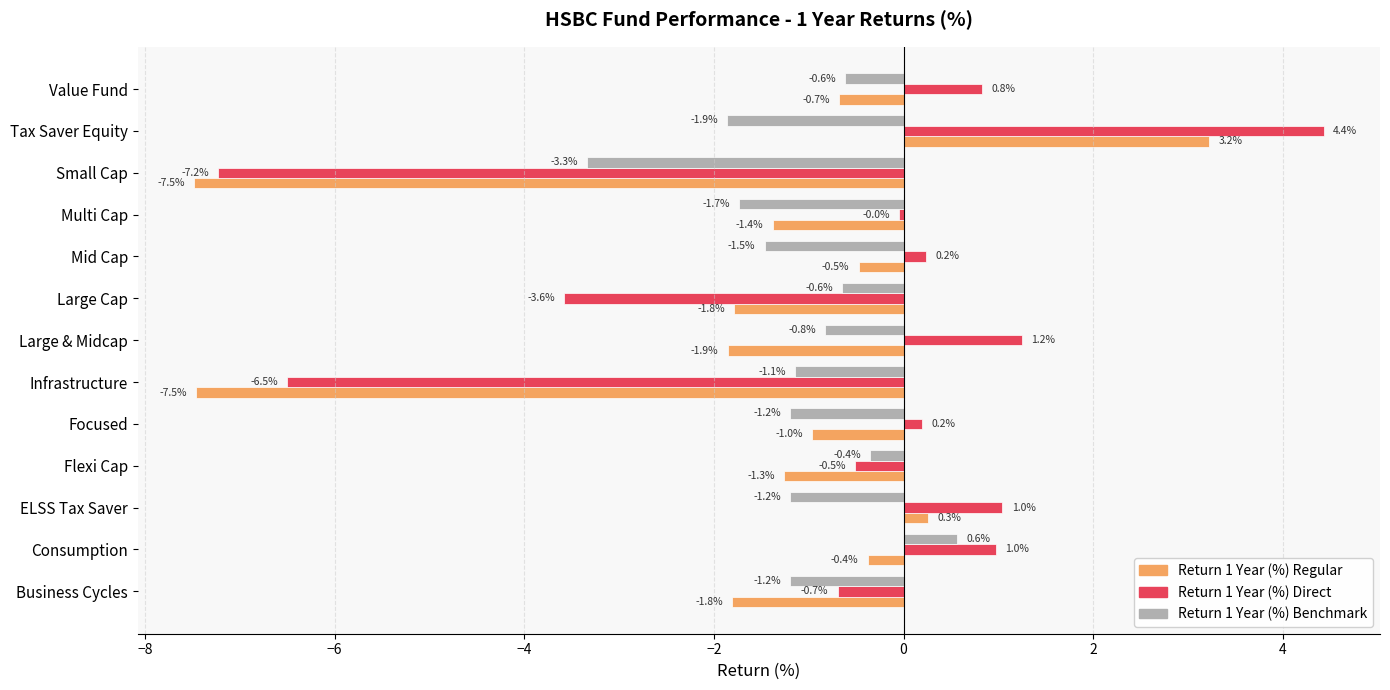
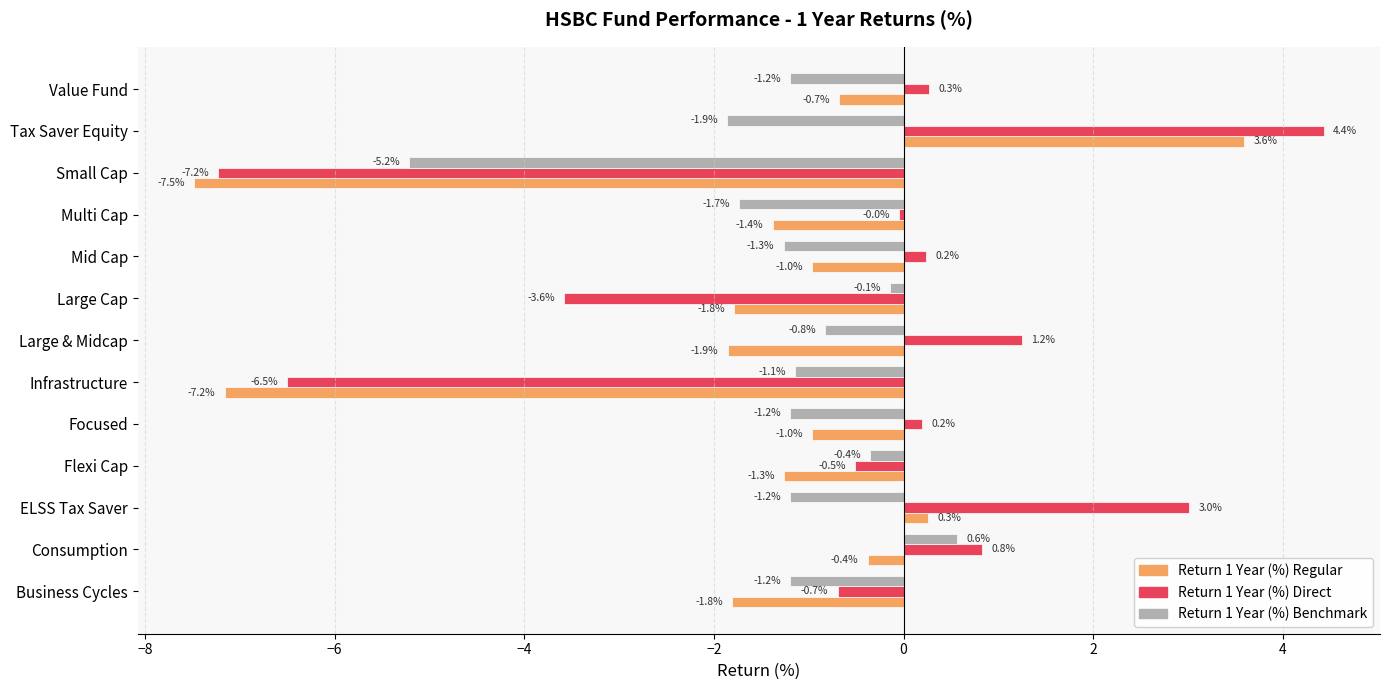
  {
    "Return 1 Year (%) Regular": {
      "Value Fund": "-0.7%",
-     "Tax Saver Equity": "3.2%",
+     "Tax Saver Equity": "3.6%",
      "Small Cap": "-7.5%",
      "Multi Cap": "-1.4%",
-     "Mid Cap": "-0.5%",
+     "Mid Cap": "-1.0%",
      "Large Cap": "-1.8%",
      "Large & Midcap": "-1.9%",
-     "Infrastructure": "-7.5%",
+     "Infrastructure": "-7.2%",
      "Focused": "-1.0%",
      "Flexi Cap": "-1.3%",
      "ELSS Tax Saver": "0.3%",
      "Consumption": "-0.4%",
      "Business Cycles": "-1.8%"
    },
    "Return 1 Year (%) Direct": {
-     "Value Fund": "0.8%",
+     "Value Fund": "0.3%",
      "Tax Saver Equity": "4.4%",
      "Small Cap": "-7.2%",
      "Multi Cap": "-0.0%",
      "Mid Cap": "0.2%",
      "Large Cap": "-3.6%",
      "Large & Midcap": "1.2%",
      "Infrastructure": "-6.5%",
      "Focused": "0.2%",
      "Flexi Cap": "-0.5%",
-     "ELSS Tax Saver": "1.0%",
-     "Consumption": "1.0%",
+     "ELSS Tax Saver": "3.0%",
+     "Consumption": "0.8%",
      "Business Cycles": "-0.7%"
    },
    "Return 1 Year (%) Benchmark": {
-     "Value Fund": "-0.6%",
+     "Value Fund": "-1.2%",
      "Tax Saver Equity": "-1.9%",
-     "Small Cap": "-3.3%",
+     "Small Cap": "-5.2%",
      "Multi Cap": "-1.7%",
-     "Mid Cap": "-1.5%",
-     "Large Cap": "-0.6%",
+     "Mid Cap": "-1.3%",
+     "Large Cap": "-0.1%",
      "Large & Midcap": "-0.8%",
      "Infrastructure": "-1.1%",
      "Focused": "-1.2%",
      "Flexi Cap": "-0.4%",
      "ELSS Tax Saver": "-1.2%",
      "Consumption": "0.6%",
      "Business Cycles": "-1.2%"
    }
  }
